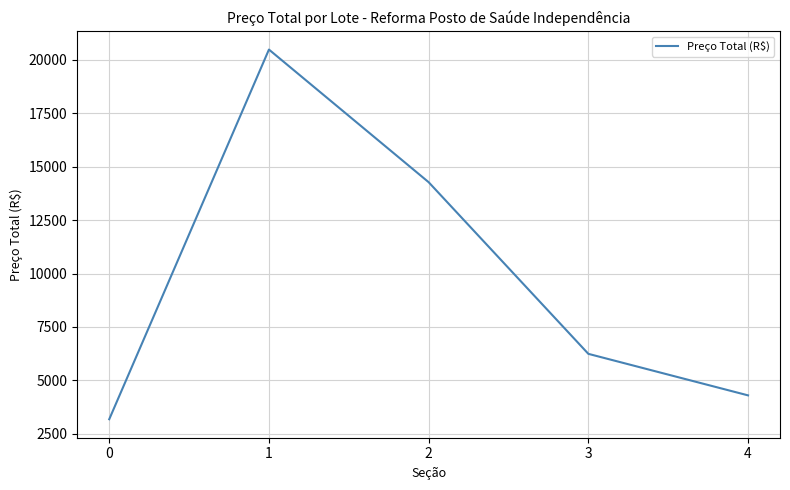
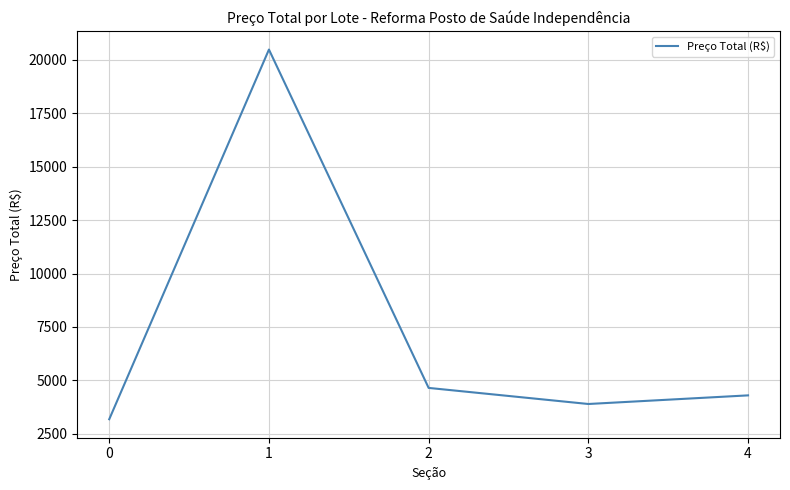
  {
    "0": 3200,
    "1": 20500,
-   "2": 14300,
-   "3": 6200,
+   "2": 4600,
+   "3": 3900,
    "4": 4300
  }
